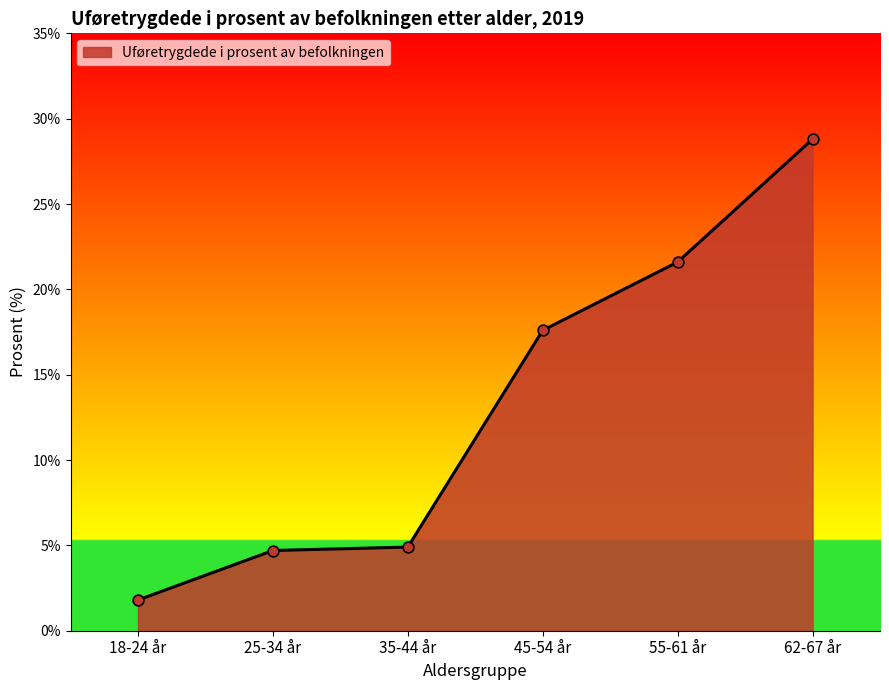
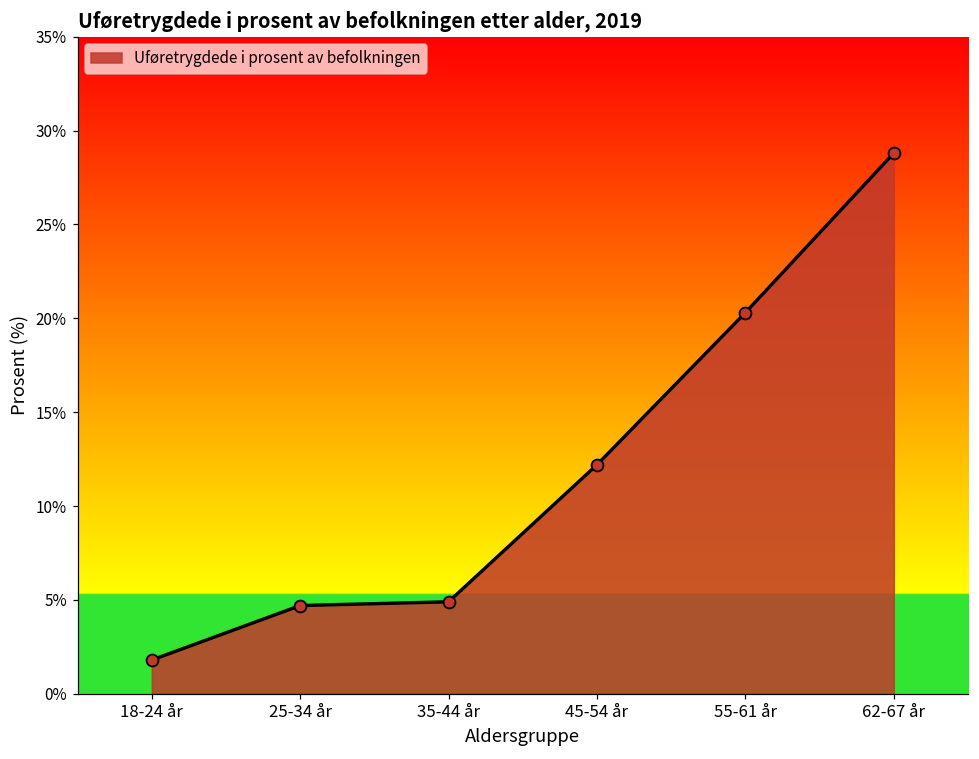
  {
    "18-24 år": "1.8%",
    "25-34 år": "4.7%",
    "35-44 år": "4.9%",
-   "45-54 år": "17.6%",
-   "55-61 år": "21.6%",
+   "45-54 år": "12.2%",
+   "55-61 år": "20.3%",
    "62-67 år": "28.8%"
  }
